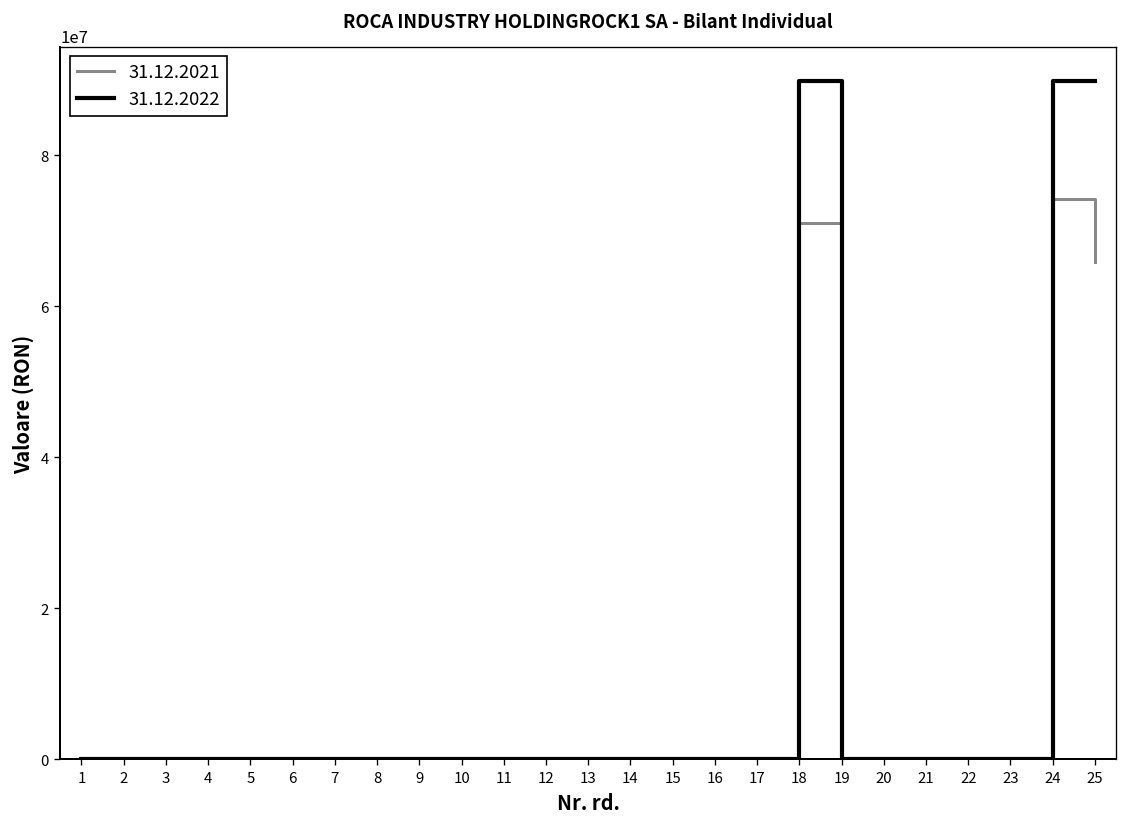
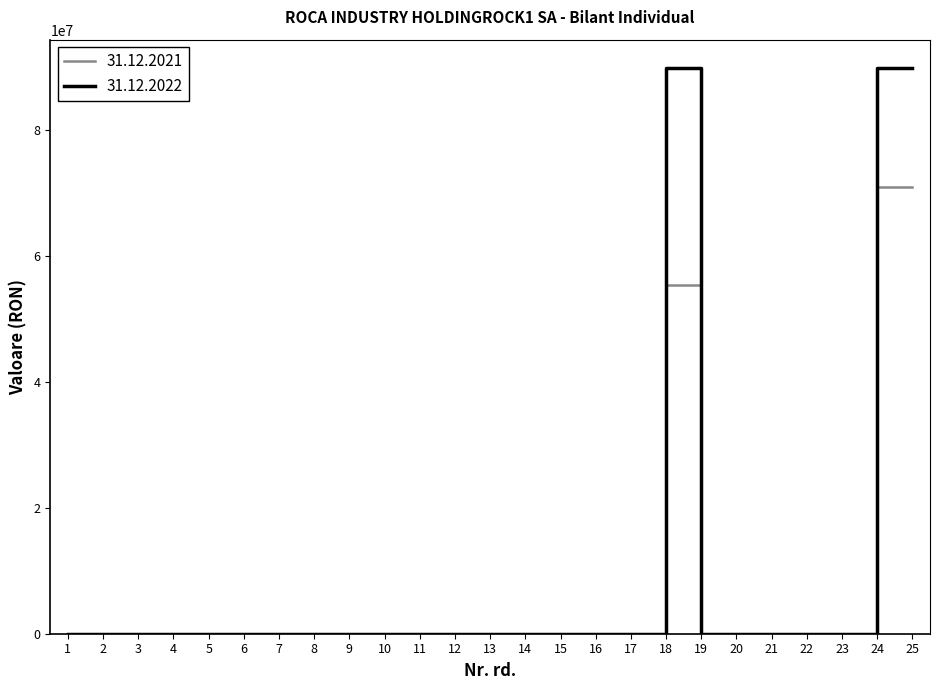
  {
    "31.12.2021": {
-     "18": 71000000,
-     "24": 74000000,
-     "25": 66000000
+     "18": 55000000,
+     "24": 71000000,
+     "25": 71000000
    },
    "31.12.2022": {
      "18": 90000000,
      "24": 90000000,
      "25": 90000000
    }
  }
